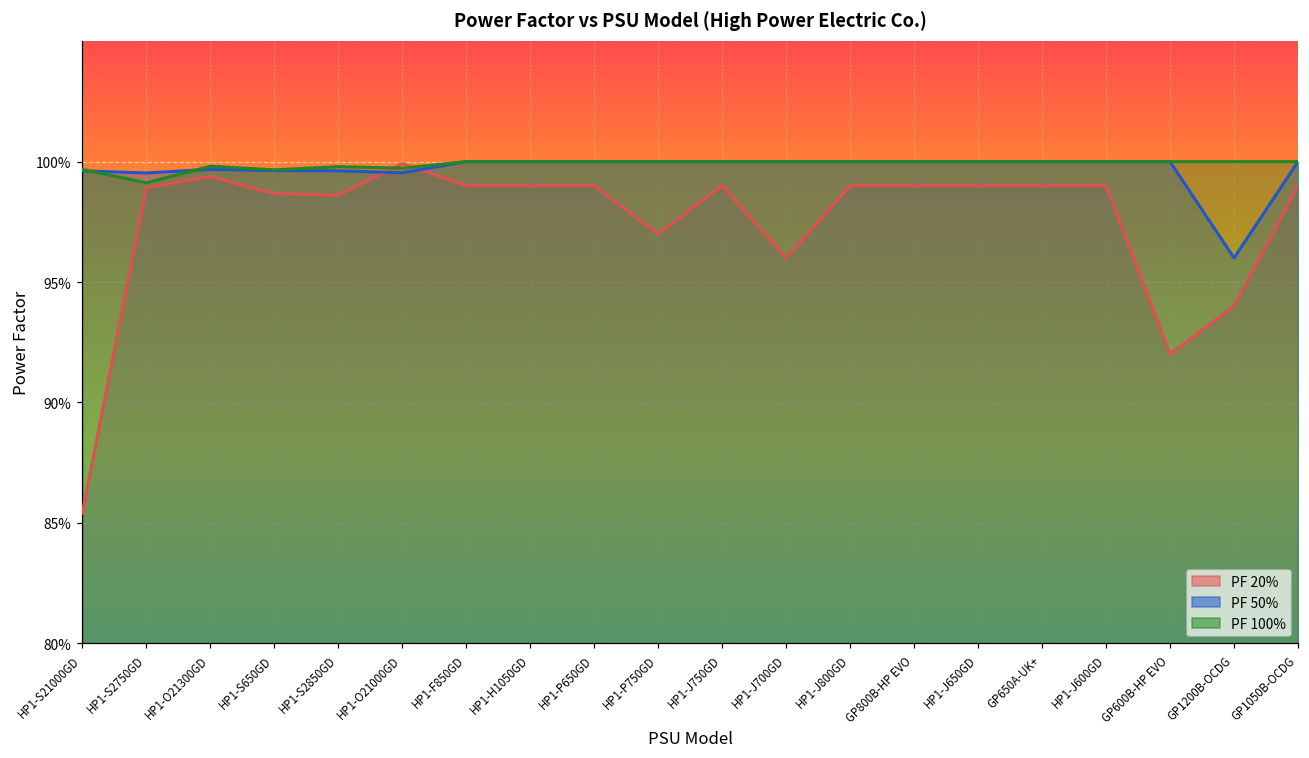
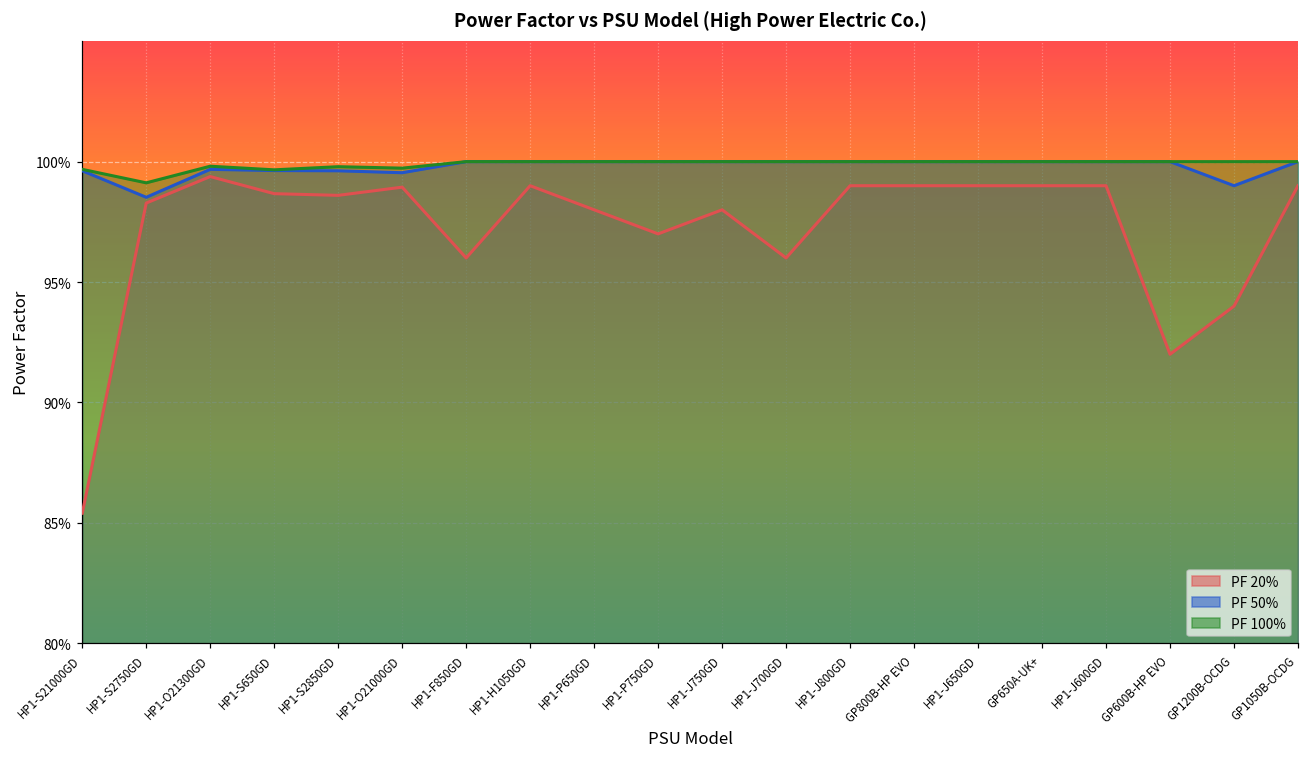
  {
    "PF 20%": {
      "HP1-S21000GD": "85.4%",
-     "HP1-S2750GD": "98.9%",
+     "HP1-S2750GD": "98.3%",
      "HP1-O21300GD": "99.4%",
      "HP1-S650GD": "98.7%",
      "HP1-S2850GD": "98.6%",
-     "HP1-O21000GD": "99.9%",
-     "HP1-F850GD": "99.0%",
+     "HP1-O21000GD": "98.9%",
+     "HP1-F850GD": "96.0%",
      "HP1-H1050GD": "99.0%",
-     "HP1-P650GD": "99.0%",
+     "HP1-P650GD": "98.0%",
      "HP1-P750GD": "97.0%",
-     "HP1-J750GD": "99.0%",
+     "HP1-J750GD": "98.0%",
      "HP1-J700GD": "96.0%",
      "HP1-J800GD": "99.0%",
      "GP800B-HP EVO": "99.0%",
      "HP1-J650GD": "99.0%",
      "GP650A-UK+": "99.0%",
      "HP1-J600GD": "99.0%",
      "GP600B-HP EVO": "92.0%",
      "GP1200B-OCDG": "94.0%",
      "GP1050B-OCDG": "99.0%"
    },
    "PF 50%": {
-     "HP1-S2750GD": "99.5%",
+     "HP1-S2750GD": "98.5%",
      "HP1-O21300GD": "99.7%",
      "HP1-S2850GD": "99.6%",
      "HP1-O21000GD": "99.5%",
-     "GP1200B-OCDG": "96.0%"
+     "GP1200B-OCDG": "99.0%"
    },
    "PF 100%": {
      "HP1-S2750GD": "99.1%",
      "HP1-O21300GD": "99.8%",
      "HP1-S2850GD": "99.8%",
      "HP1-O21000GD": "99.7%",
      "GP1200B-OCDG": "100.0%"
    }
  }
